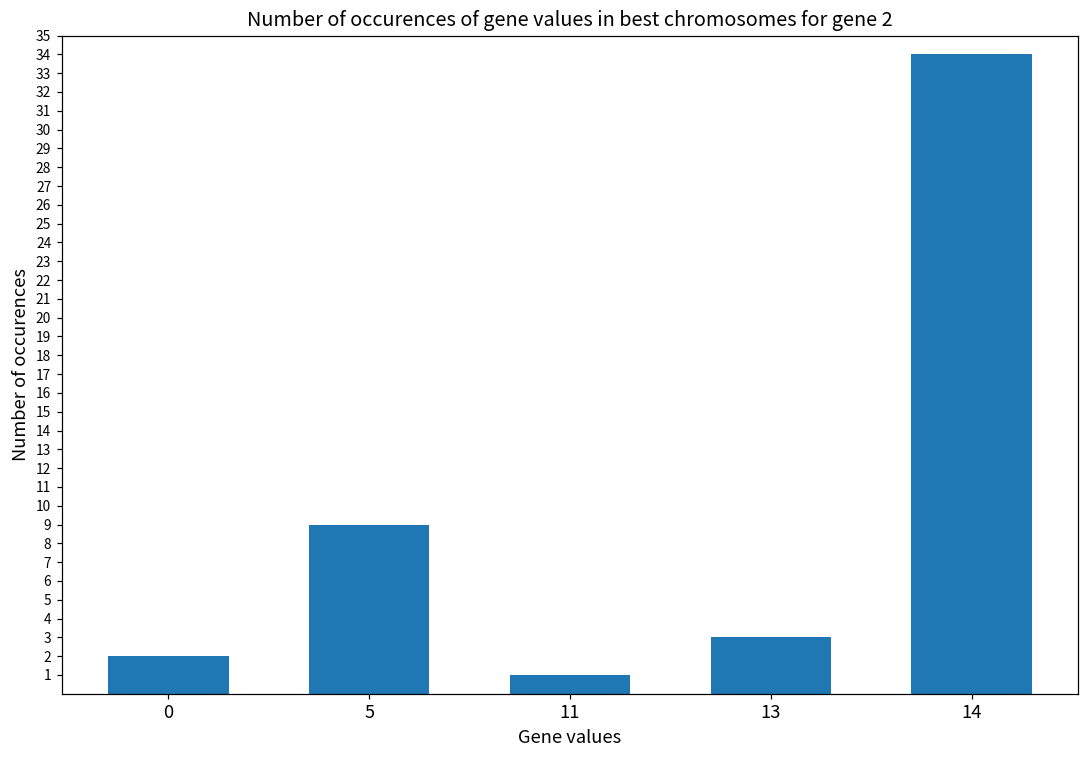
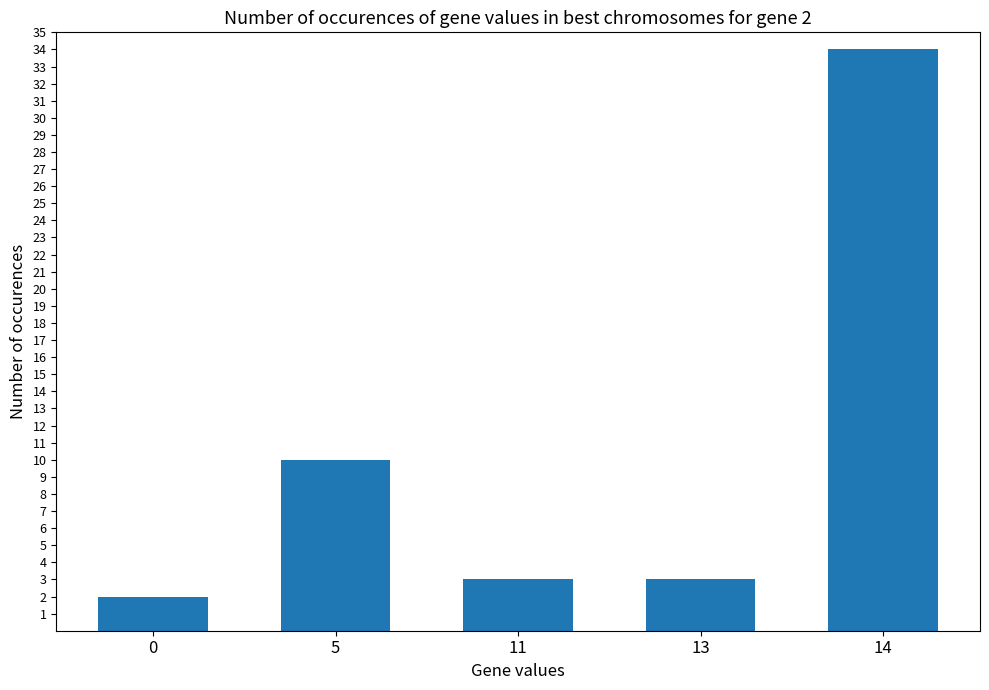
  {
    "0": 2,
-   "5": 9,
-   "11": 1,
+   "5": 10,
+   "11": 3,
    "13": 3,
    "14": 34
  }
